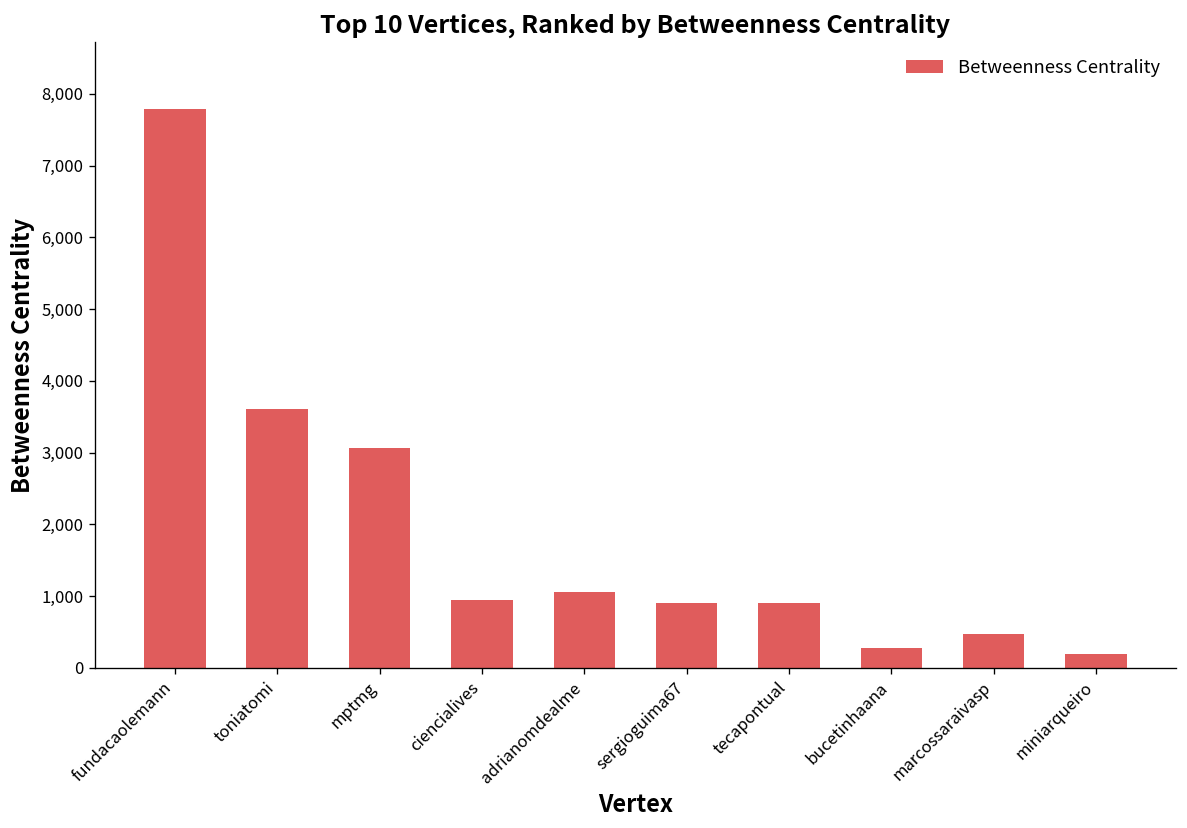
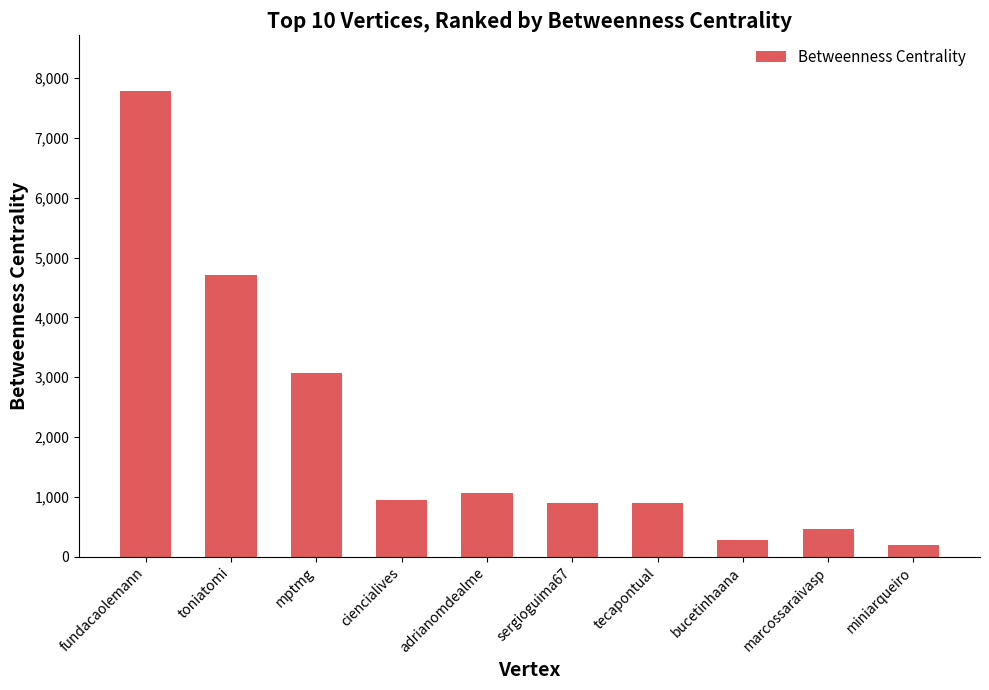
  {
    "fundacaolemann": "7,800",
-   "toniatomi": "3,600",
+   "toniatomi": "4,700",
    "mptmg": "3,100",
    "ciencialives": "900",
    "adrianomdealme": "1,100",
    "sergioguima67": "900",
    "tecapontual": "900",
    "bucetinhaana": "300",
    "marcossaraivasp": "500",
    "miniarqueiro": "200"
  }
